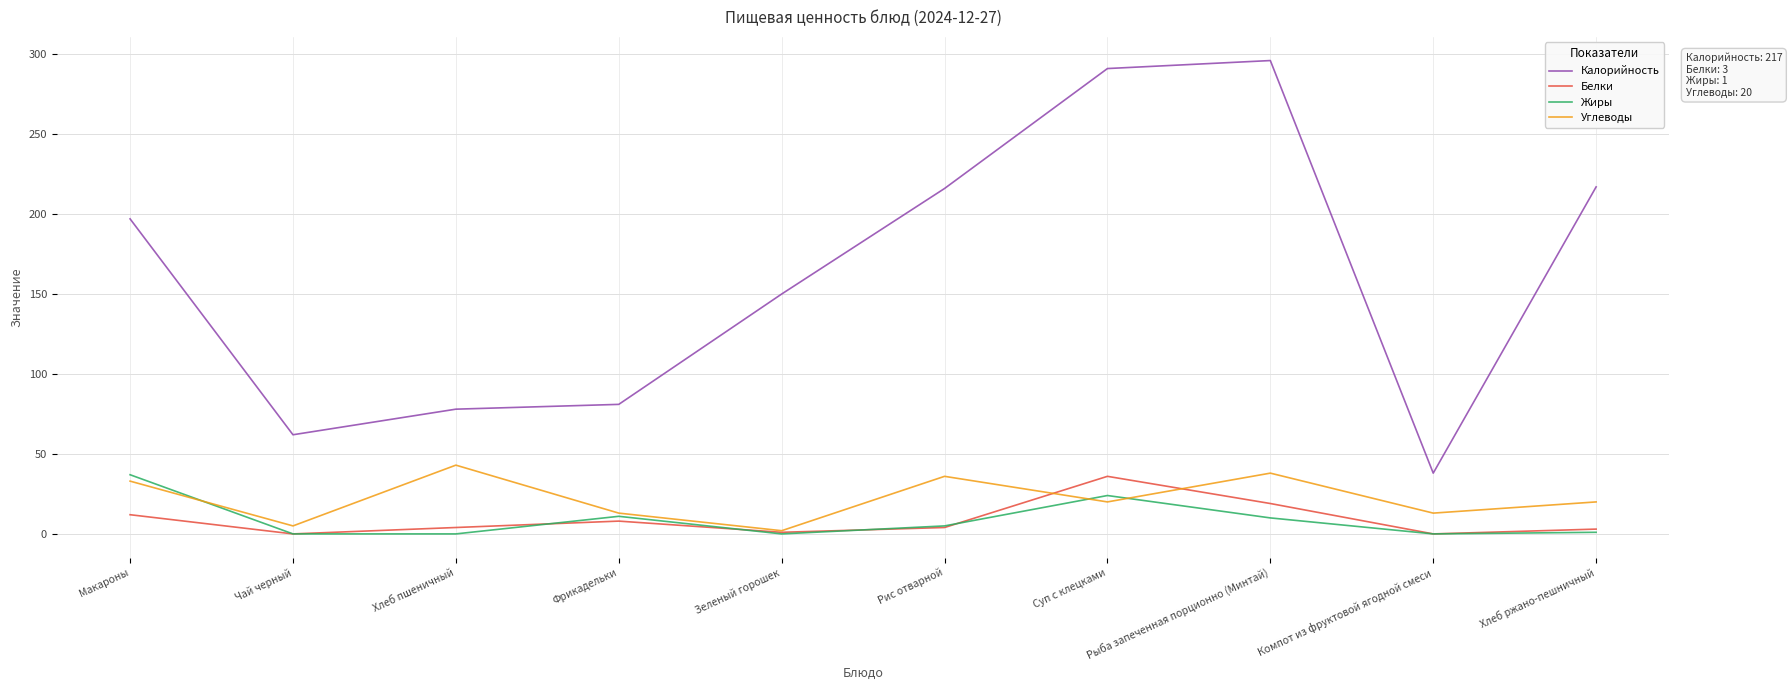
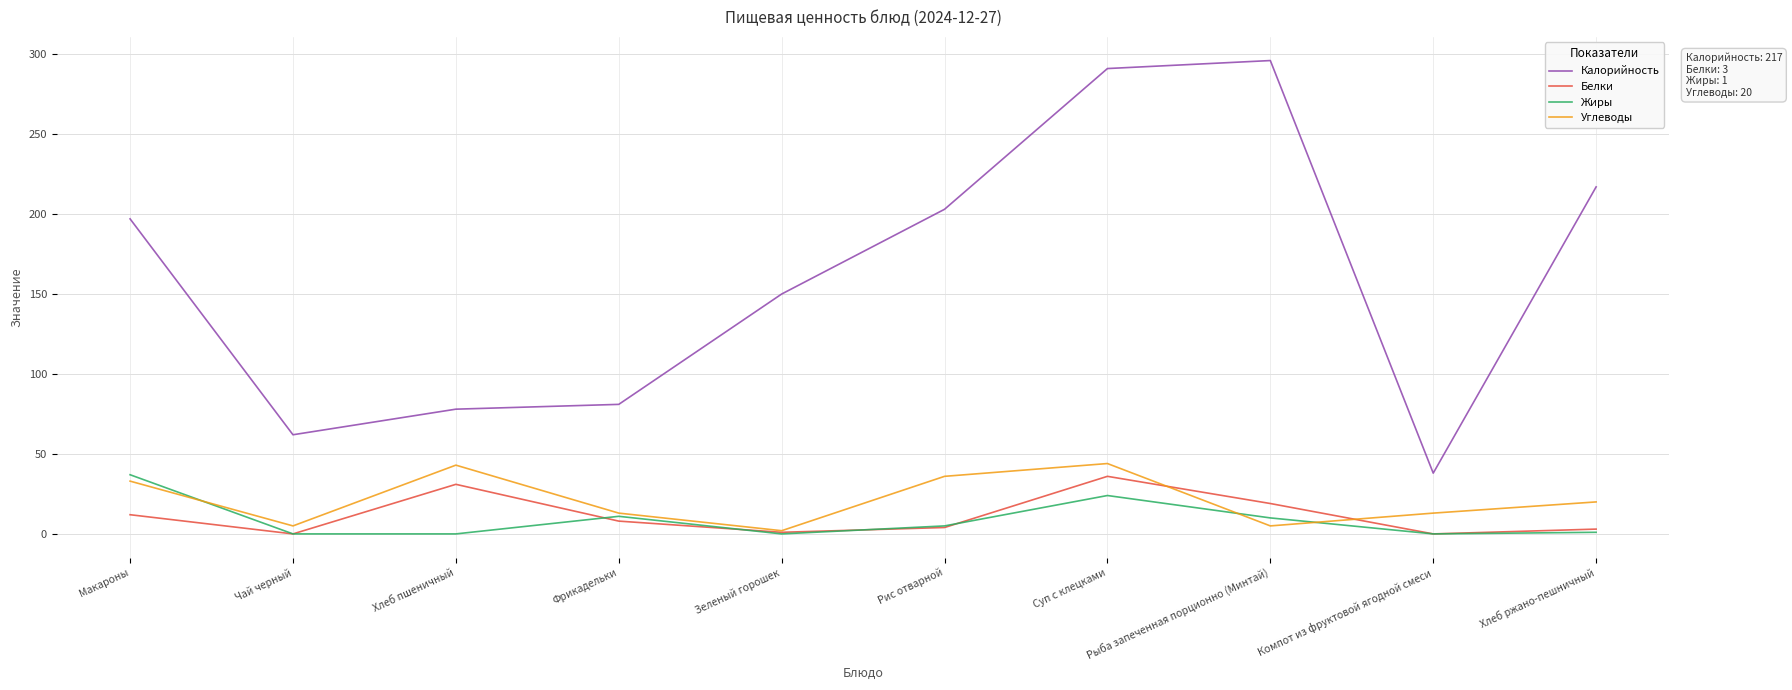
  {
    "Калорийность": {
      "Макароны": 197,
      "Чай черный": 62,
      "Хлеб пшеничный": 78,
      "Фрикадельки": 81,
      "Зеленый горошек": 150,
-     "Рис отварной": 216,
+     "Рис отварной": 203,
      "Суп с клецками": 291,
      "Рыба запеченная порционно (Минтай)": 296,
      "Компот из фруктовой ягодной смеси": 38,
      "Хлеб ржано-пешничный": 217
    },
    "Белки": {
      "Макароны": 12,
-     "Хлеб пшеничный": 4,
+     "Хлеб пшеничный": 31,
      "Фрикадельки": 8,
      "Суп с клецками": 36,
      "Рыба запеченная порционно (Минтай)": 19,
      "Хлеб ржано-пешничный": 3
    },
    "Жиры": {
      "Макароны": 37,
      "Хлеб пшеничный": 0,
      "Фрикадельки": 11,
      "Суп с клецками": 24,
      "Рыба запеченная порционно (Минтай)": 10,
      "Хлеб ржано-пешничный": 1
    },
    "Углеводы": {
      "Макароны": 33,
      "Чай черный": 5,
      "Хлеб пшеничный": 43,
      "Фрикадельки": 13,
      "Рис отварной": 36,
-     "Суп с клецками": 20,
-     "Рыба запеченная порционно (Минтай)": 38,
+     "Суп с клецками": 44,
+     "Рыба запеченная порционно (Минтай)": 5,
      "Компот из фруктовой ягодной смеси": 13,
      "Хлеб ржано-пешничный": 20
    }
  }
